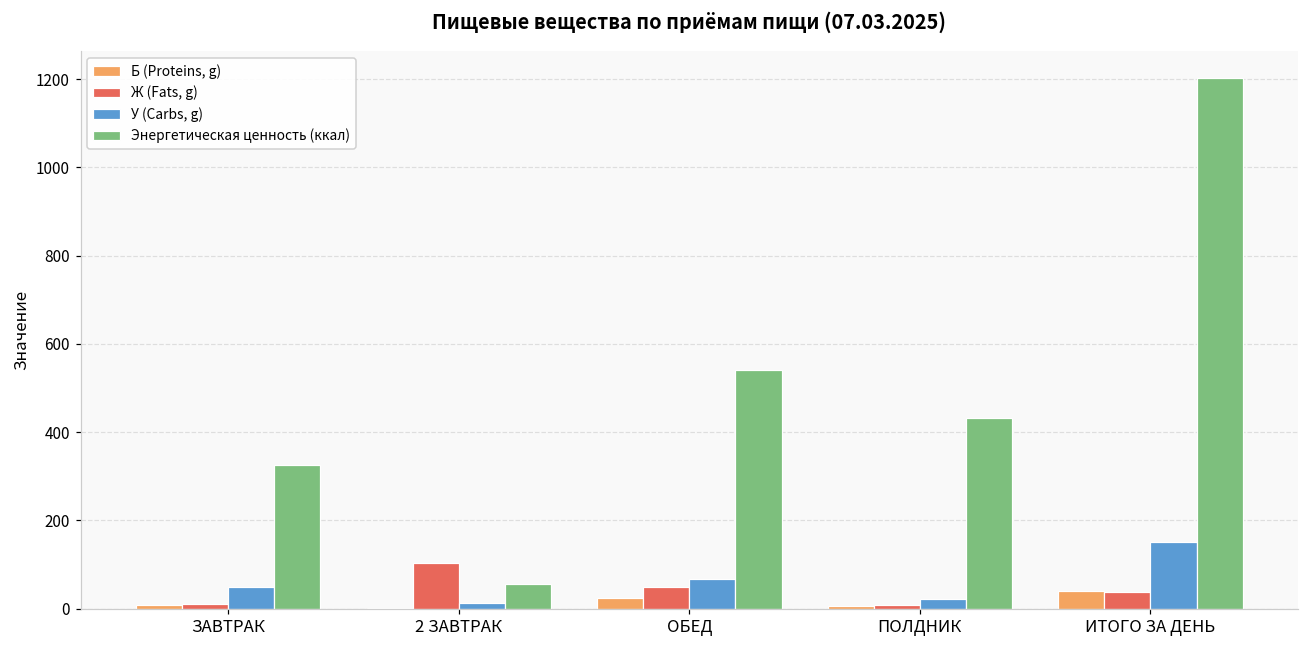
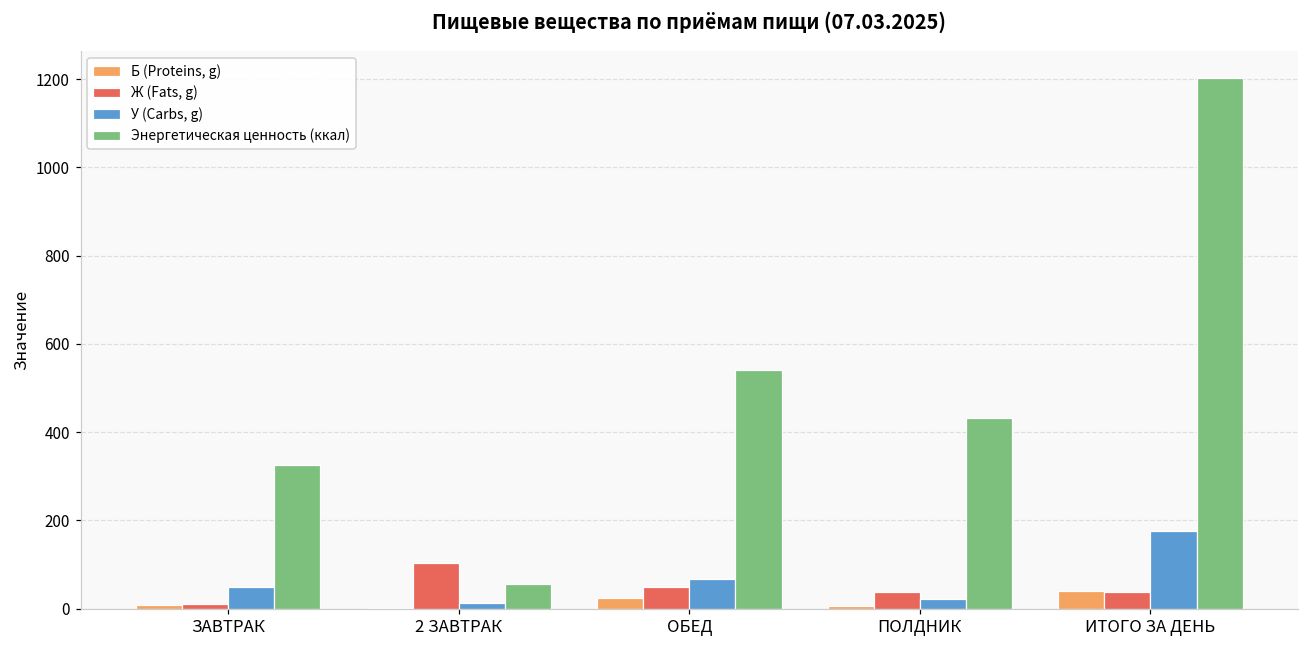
  {
    "Б (Proteins, g)": {
      "ЗАВТРАК": 10,
      "ОБЕД": 20,
      "ИТОГО ЗА ДЕНЬ": 40
    },
    "Ж (Fats, g)": {
      "ЗАВТРАК": 10,
      "2 ЗАВТРАК": 100,
      "ОБЕД": 50,
-     "ПОЛДНИК": 10,
+     "ПОЛДНИК": 40,
      "ИТОГО ЗА ДЕНЬ": 40
    },
    "У (Carbs, g)": {
      "ЗАВТРАК": 50,
      "2 ЗАВТРАК": 10,
      "ОБЕД": 70,
      "ПОЛДНИК": 20,
-     "ИТОГО ЗА ДЕНЬ": 150
+     "ИТОГО ЗА ДЕНЬ": 180
    },
    "Энергетическая ценность (ккал)": {
      "ЗАВТРАК": 320,
      "2 ЗАВТРАК": 60,
      "ОБЕД": 540,
      "ПОЛДНИК": 430,
      "ИТОГО ЗА ДЕНЬ": 1200
    }
  }
